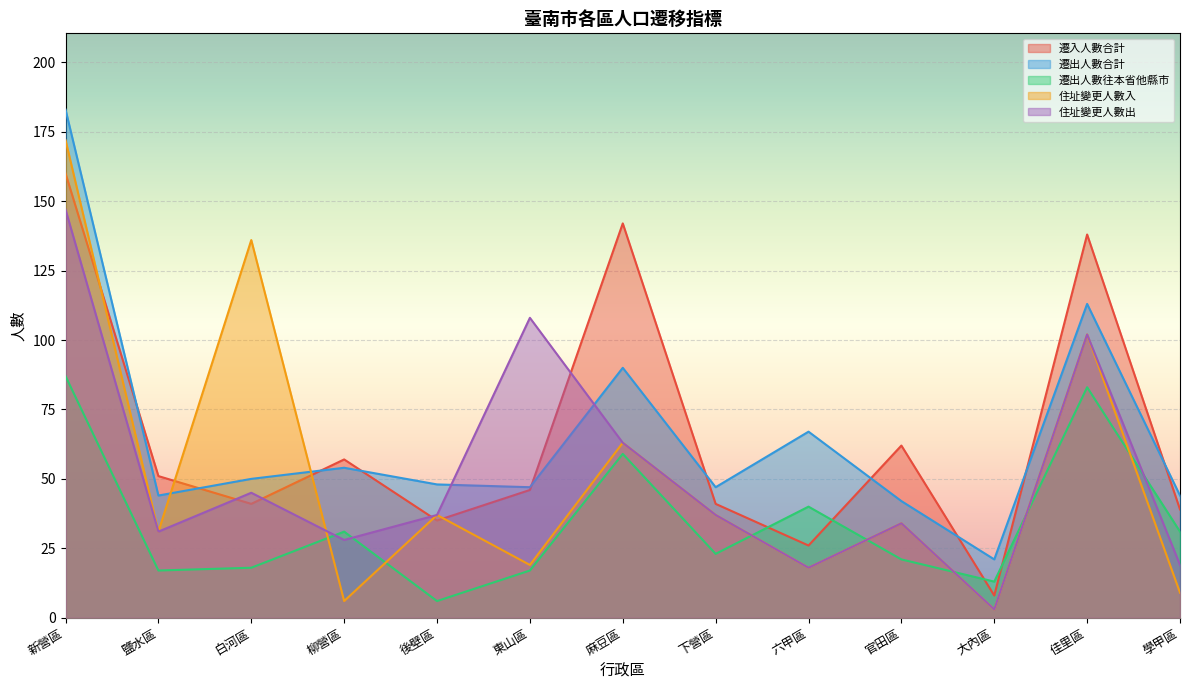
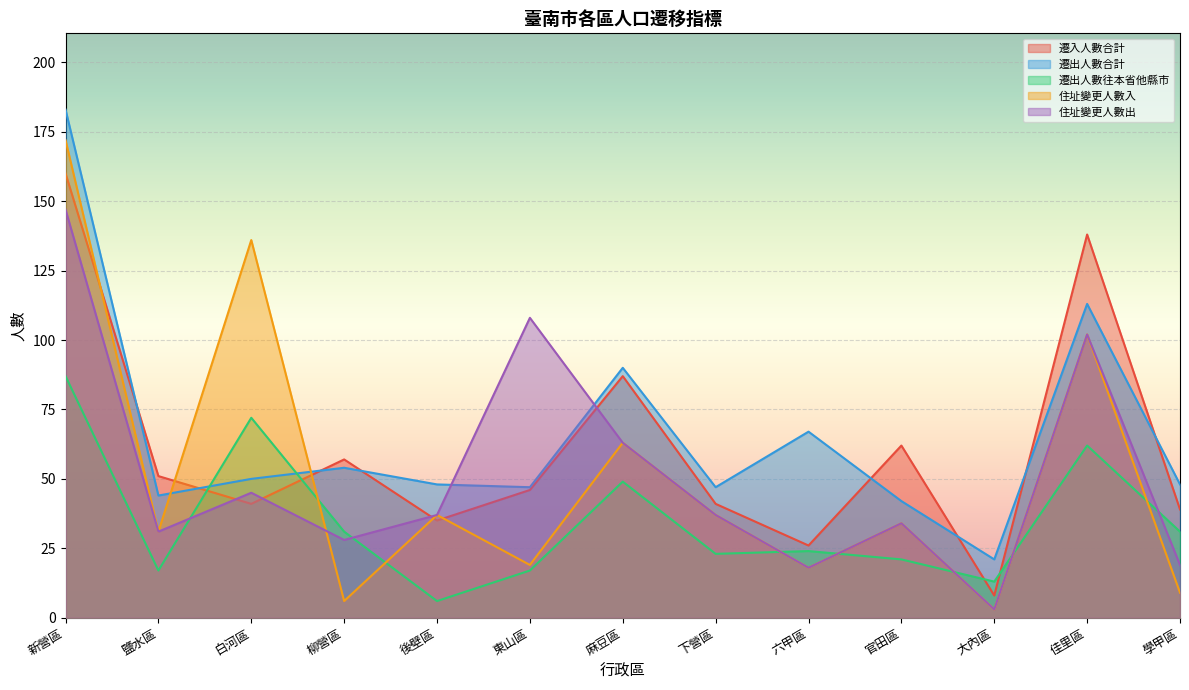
  {
    "遷入人數合計": {
      "新營區": 160,
      "鹽水區": 51,
      "白河區": 41,
      "柳營區": 57,
      "後壁區": 35,
      "東山區": 46,
-     "麻豆區": 142,
+     "麻豆區": 87,
      "下營區": 41,
      "六甲區": 26,
      "官田區": 62,
      "大內區": 8,
      "佳里區": 138,
      "學甲區": 39
    },
    "遷出人數合計": {
      "新營區": 183,
      "鹽水區": 44,
      "白河區": 50,
      "柳營區": 54,
      "後壁區": 48,
      "東山區": 47,
      "麻豆區": 90,
      "下營區": 47,
      "六甲區": 67,
      "官田區": 42,
      "大內區": 21,
      "佳里區": 113,
-     "學甲區": 44
+     "學甲區": 48
    },
    "遷出人數往本省他縣市": {
      "新營區": 87,
      "鹽水區": 17,
-     "白河區": 18,
+     "白河區": 72,
      "柳營區": 31,
      "後壁區": 6,
      "東山區": 17,
-     "麻豆區": 59,
+     "麻豆區": 49,
      "下營區": 23,
-     "六甲區": 40,
+     "六甲區": 24,
      "官田區": 21,
      "大內區": 13,
-     "佳里區": 83,
+     "佳里區": 62,
      "學甲區": 31
    },
    "住址變更人數入": {
      "新營區": 172,
      "白河區": 136,
      "柳營區": 6,
      "東山區": 19,
      "學甲區": 9
    },
    "住址變更人數出": {
      "新營區": 147,
      "白河區": 45,
      "柳營區": 28,
      "東山區": 108,
      "學甲區": 19
    }
  }
